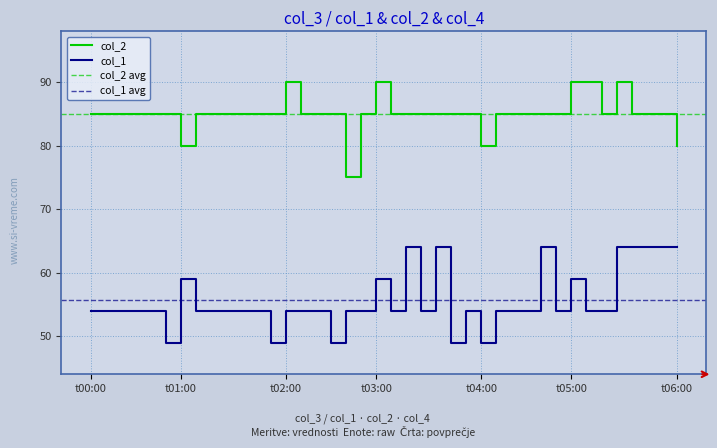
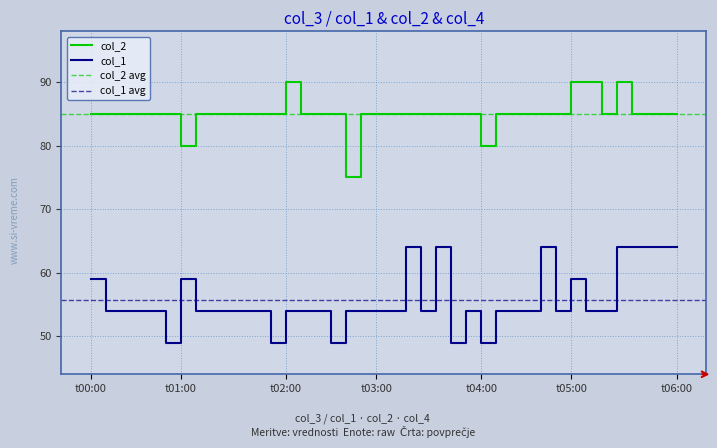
  {
    "col_2": {
      "t00:00": 85,
      "t01:00": 80,
      "t02:00": 90,
-     "t03:00": 90,
+     "t03:00": 85,
      "t04:00": 80,
      "t05:00": 90,
-     "t06:00": 80
+     "t06:00": 85
    },
    "col_1": {
-     "t00:00": 54,
+     "t00:00": 59,
      "t01:00": 59,
      "t02:00": 54,
-     "t03:00": 59,
+     "t03:00": 54,
      "t04:00": 49,
      "t05:00": 59,
      "t06:00": 64
    }
  }
